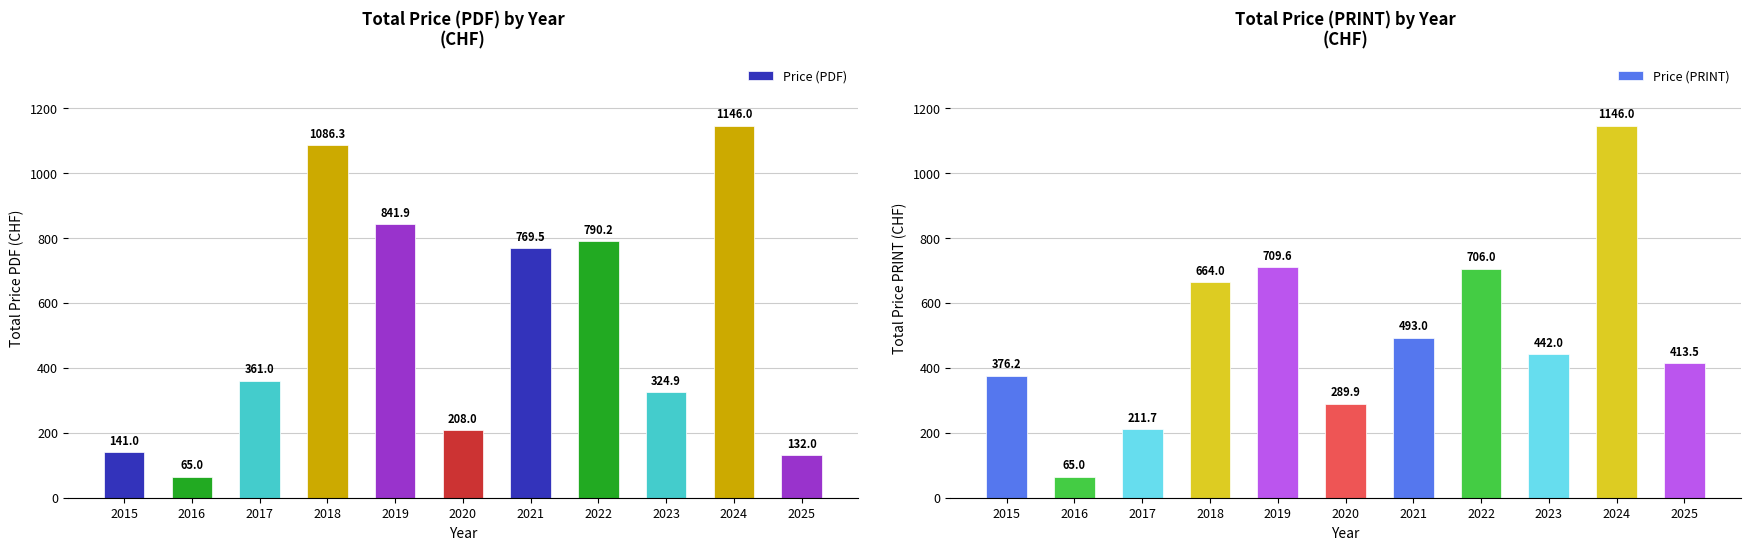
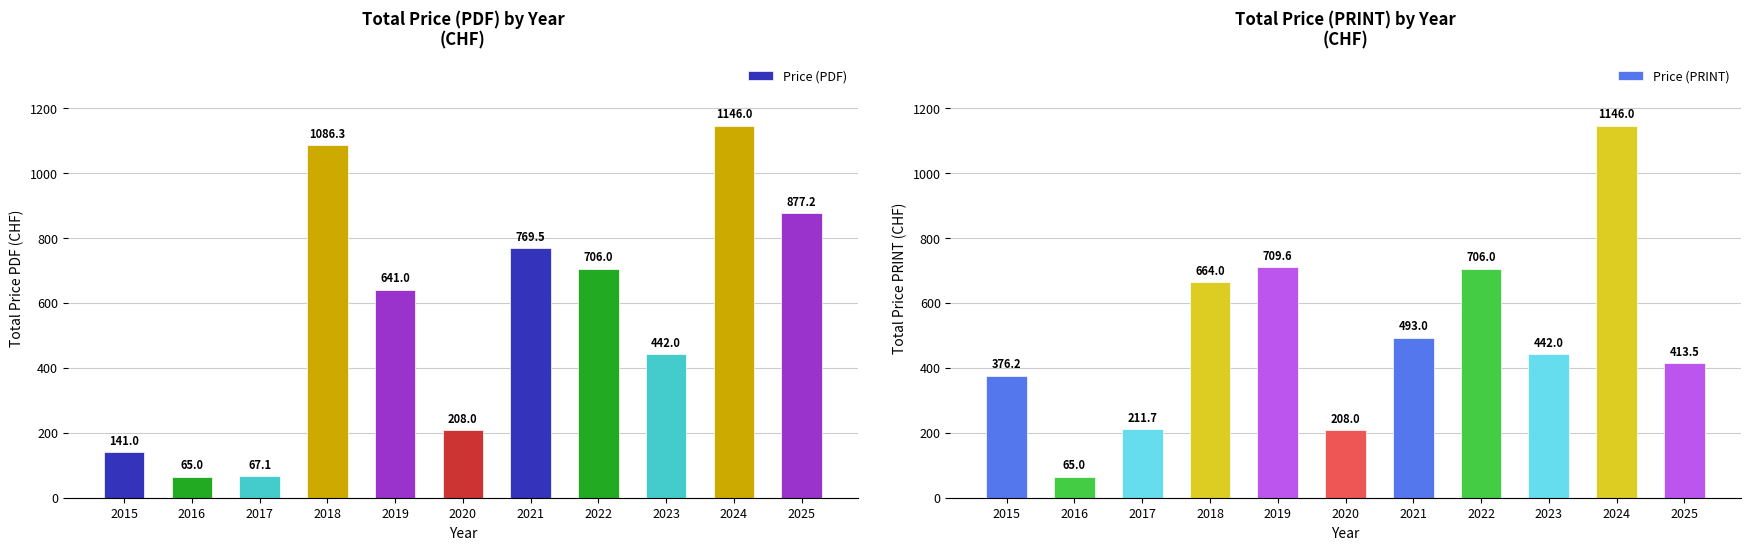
  {
    "Total Price (PDF) by Year (CHF)": {
      "2015": 141.0,
      "2016": 65.0,
-     "2017": 361.0,
+     "2017": 67.1,
      "2018": 1086.3,
-     "2019": 841.9,
+     "2019": 641.0,
      "2020": 208.0,
      "2021": 769.5,
-     "2022": 790.2,
-     "2023": 324.9,
+     "2022": 706.0,
+     "2023": 442.0,
      "2024": 1146.0,
-     "2025": 132.0
+     "2025": 877.2
    },
    "Total Price (PRINT) by Year (CHF)": {
      "2015": 376.2,
      "2016": 65.0,
      "2017": 211.7,
      "2018": 664.0,
      "2019": 709.6,
-     "2020": 289.9,
+     "2020": 208.0,
      "2021": 493.0,
      "2022": 706.0,
      "2023": 442.0,
      "2024": 1146.0,
      "2025": 413.5
    }
  }
